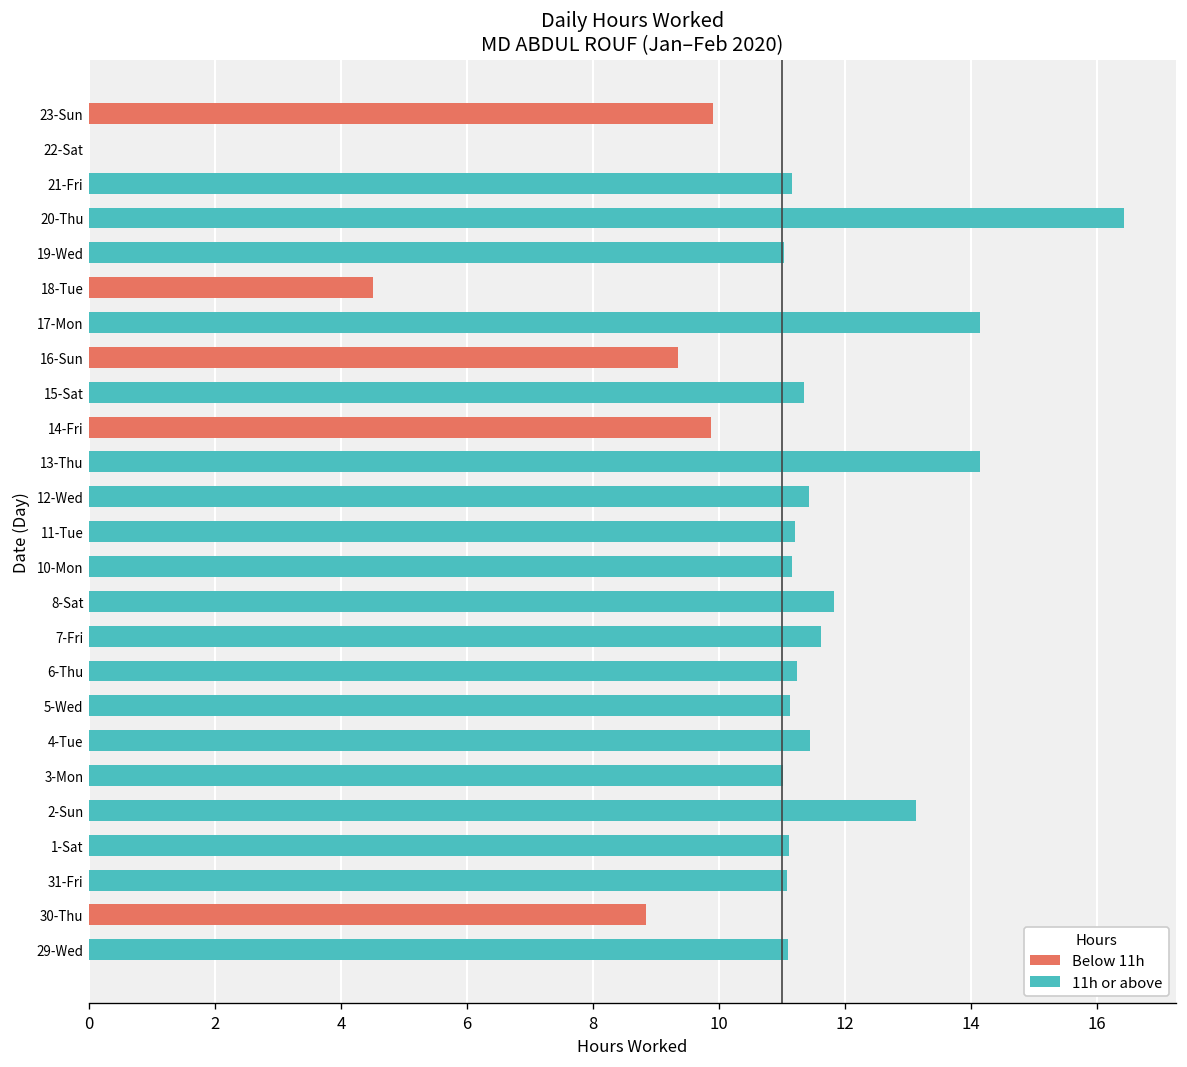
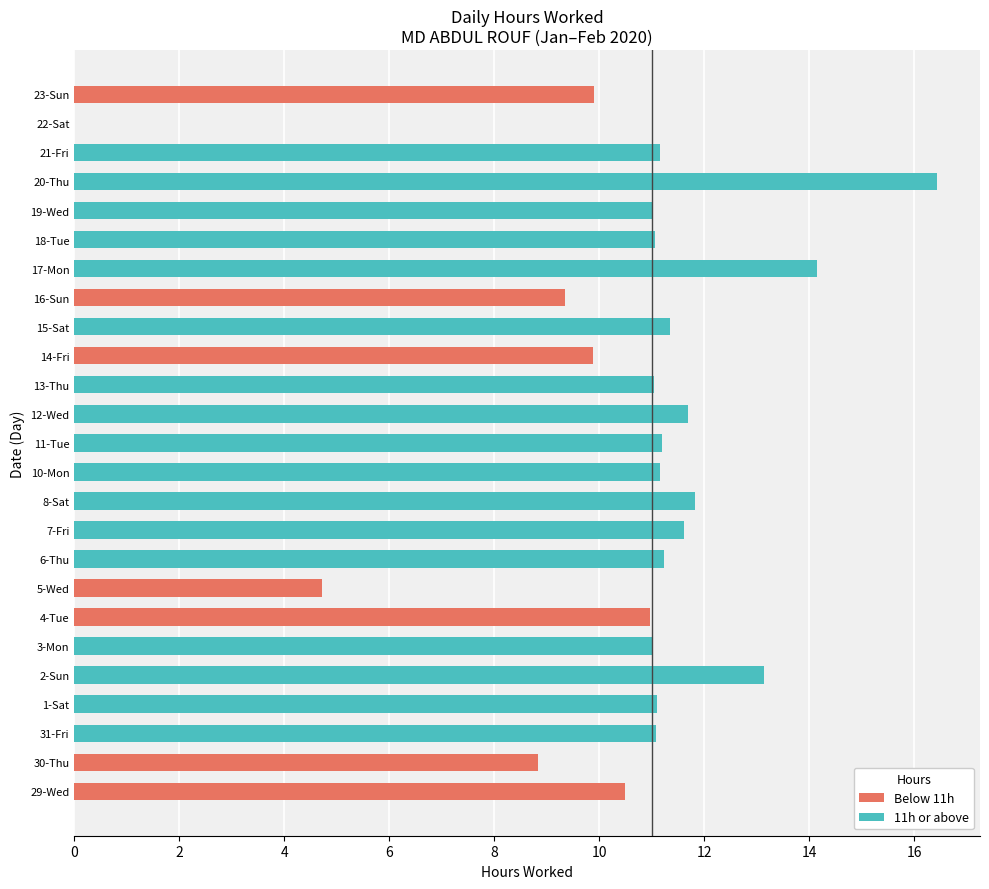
  {
    "23-Sun": 9.9,
    "22-Sat": 0.0,
    "21-Fri": 11.2,
    "20-Thu": 16.4,
    "19-Wed": 11.0,
-   "18-Tue": 4.5,
+   "18-Tue": 11.1,
    "17-Mon": 14.1,
    "16-Sun": 9.3,
    "15-Sat": 11.3,
    "14-Fri": 9.9,
-   "13-Thu": 14.1,
-   "12-Wed": 11.4,
+   "13-Thu": 11.0,
+   "12-Wed": 11.7,
    "11-Tue": 11.2,
    "10-Mon": 11.2,
    "8-Sat": 11.8,
    "7-Fri": 11.6,
    "6-Thu": 11.2,
-   "5-Wed": 11.1,
-   "4-Tue": 11.4,
+   "5-Wed": 4.7,
+   "4-Tue": 11.0,
    "3-Mon": 11.0,
    "2-Sun": 13.1,
    "1-Sat": 11.1,
    "31-Fri": 11.1,
    "30-Thu": 8.8,
-   "29-Wed": 11.1
+   "29-Wed": 10.5
  }
